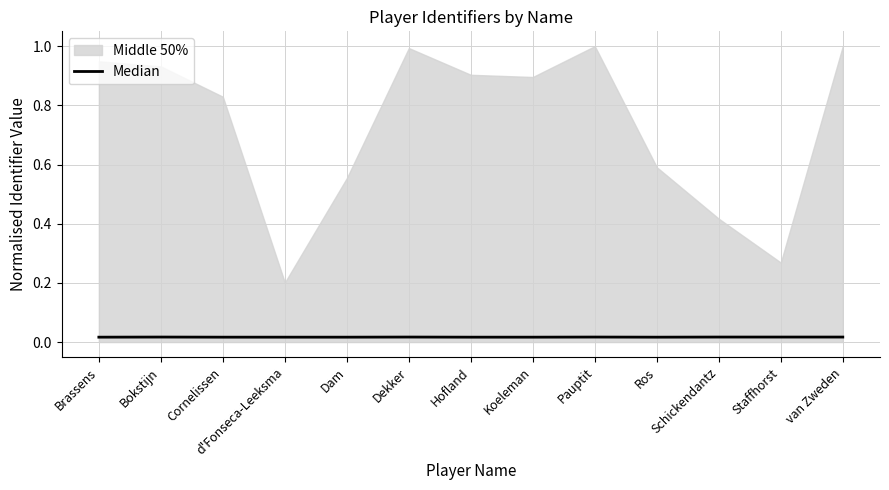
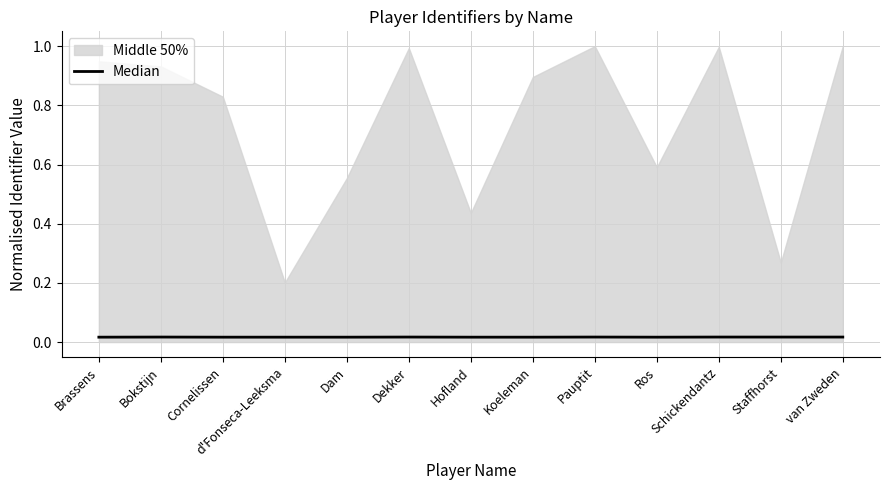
  {
    "Median": {
      "Brassens": 0.02,
      "Bokstijn": 0.02,
      "Cornelissen": 0.02,
      "d'Fonseca-Leeksma": 0.02,
      "Dam": 0.02,
      "Dekker": 0.02,
      "Hofland": 0.02,
      "Koeleman": 0.02,
      "Pauptit": 0.02,
      "Ros": 0.02,
      "Schickendantz": 0.02,
      "Staffhorst": 0.02,
      "van Zweden": 0.02
    },
    "Middle 50%": {
      "Cornelissen": 0.83,
      "d'Fonseca-Leeksma": 0.20,
      "Dam": 0.55,
      "Dekker": 0.99,
-     "Hofland": 0.90,
+     "Hofland": 0.44,
      "Koeleman": 0.90,
      "Pauptit": 1.00,
      "Ros": 0.59,
-     "Schickendantz": 0.42,
+     "Schickendantz": 1.00,
      "Staffhorst": 0.27,
      "van Zweden": 1.00
    }
  }
